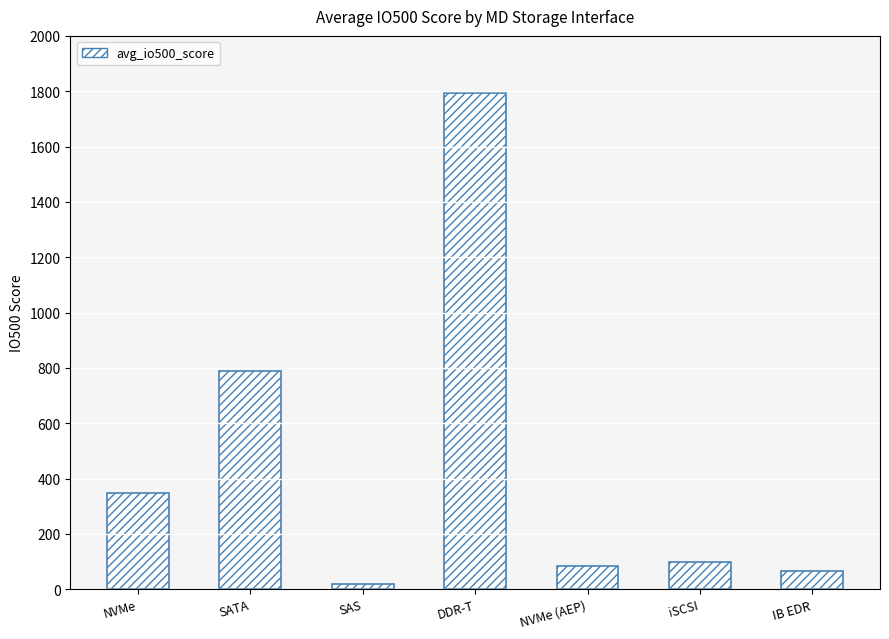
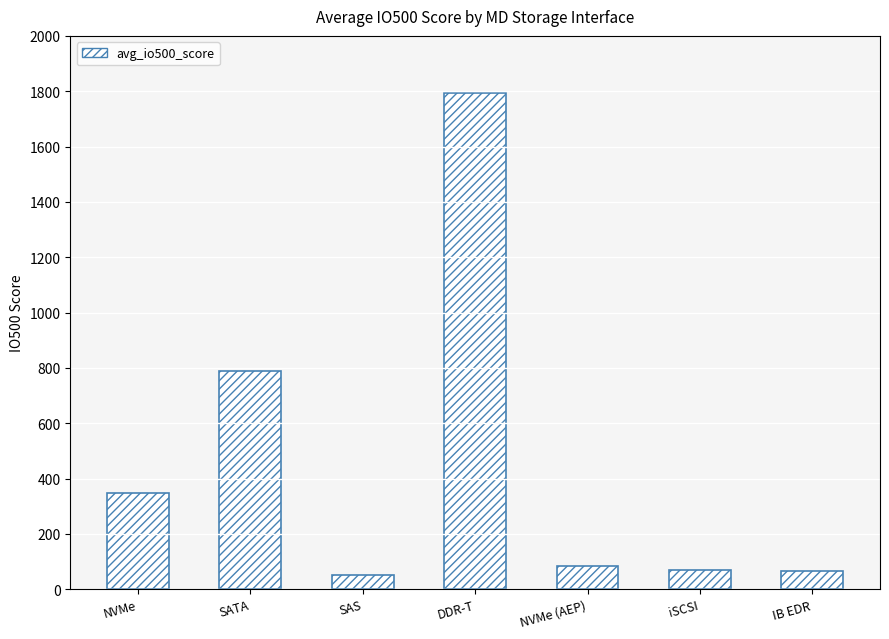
  {
    "NVMe": 350,
    "SATA": 790,
-   "SAS": 20,
+   "SAS": 50,
    "DDR-T": 1790,
    "NVMe (AEP)": 80,
-   "iSCSI": 100,
+   "iSCSI": 70,
    "IB EDR": 70
  }
